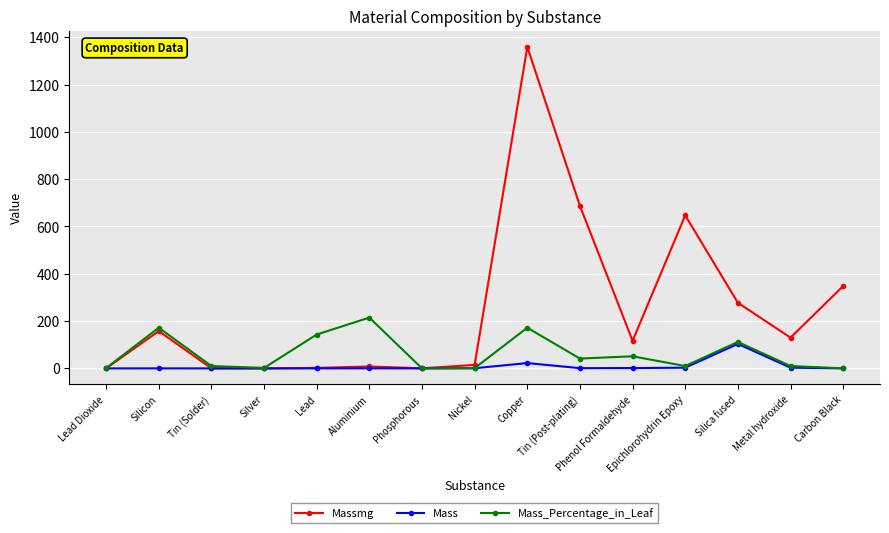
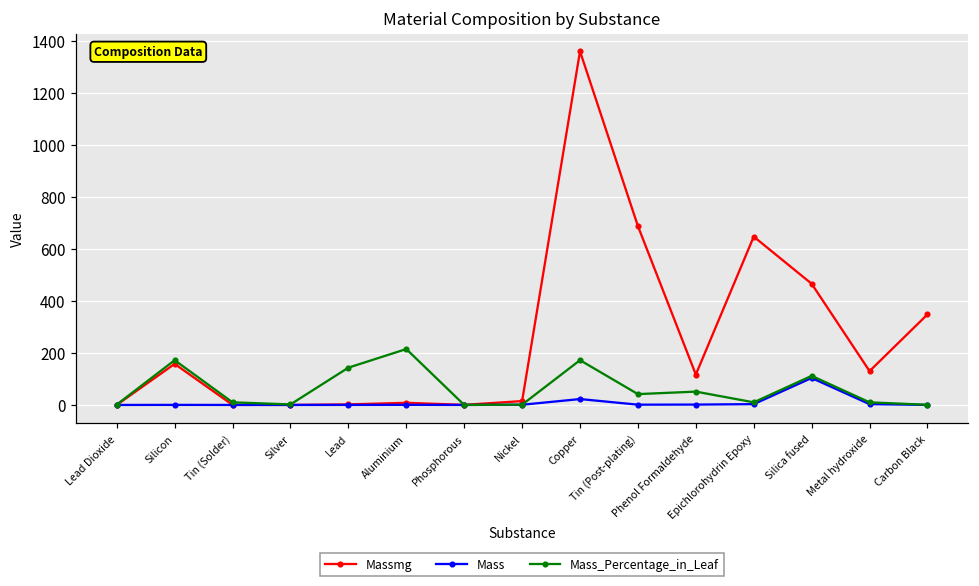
  {
    "Massmg": {
      "Silicon": 160,
      "Nickel": 10,
      "Copper": 1360,
      "Tin (Post-plating)": 690,
      "Phenol Formaldehyde": 120,
      "Epichlorohydrin Epoxy": 650,
-     "Silica fused": 280,
+     "Silica fused": 470,
      "Metal hydroxide": 130,
      "Carbon Black": 350
    },
    "Mass": {
      "Silicon": 0,
      "Copper": 20,
      "Tin (Post-plating)": 0,
      "Phenol Formaldehyde": 0
    },
    "Mass_Percentage_in_Leaf": {
      "Silicon": 170,
      "Lead": 140,
      "Aluminium": 210,
      "Copper": 170,
      "Tin (Post-plating)": 40,
      "Phenol Formaldehyde": 50
    }
  }
